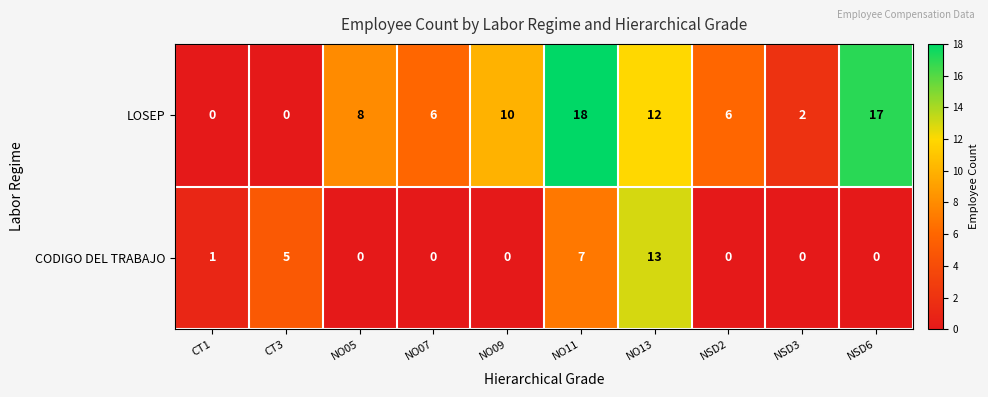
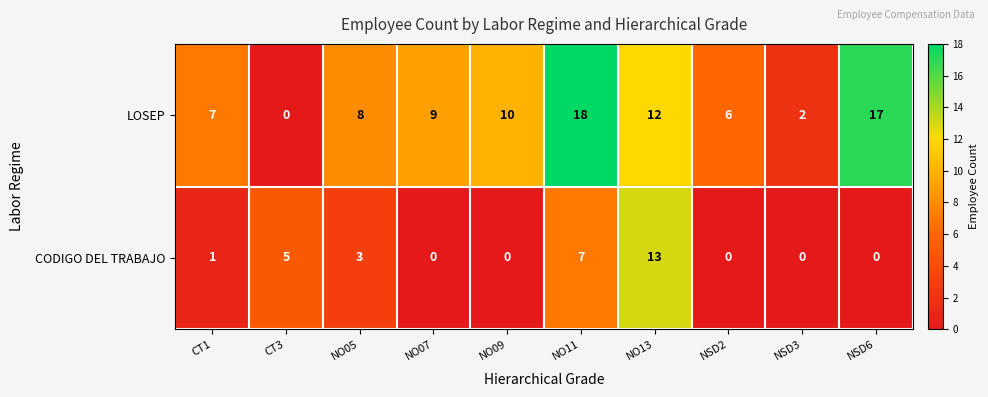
  {
    "LOSEP": {
-     "CT1": 0,
+     "CT1": 7,
      "CT3": 0,
      "NO05": 8,
-     "NO07": 6,
+     "NO07": 9,
      "NO09": 10,
      "NO11": 18,
      "NO13": 12,
      "NSD2": 6,
      "NSD3": 2,
      "NSD6": 17
    },
    "CODIGO DEL TRABAJO": {
      "CT1": 1,
      "CT3": 5,
-     "NO05": 0,
+     "NO05": 3,
      "NO07": 0,
      "NO09": 0,
      "NO11": 7,
      "NO13": 13,
      "NSD2": 0,
      "NSD3": 0,
      "NSD6": 0
    }
  }
